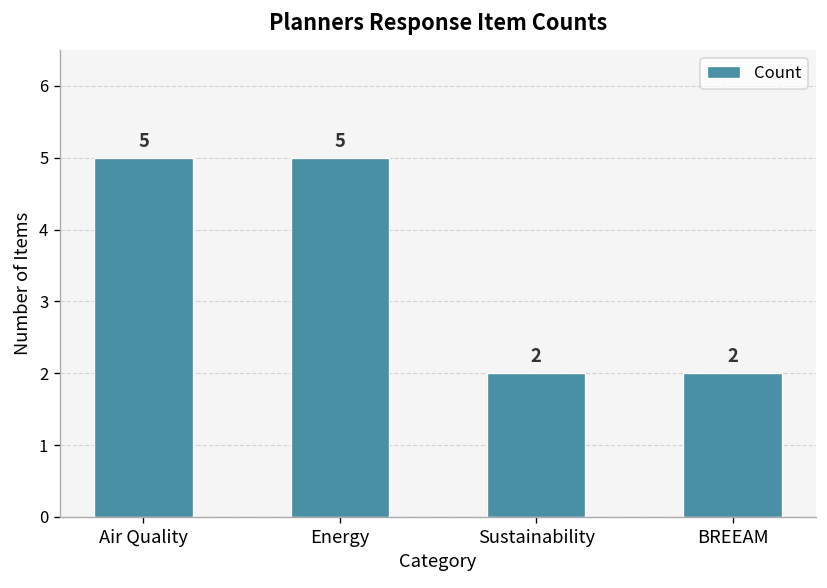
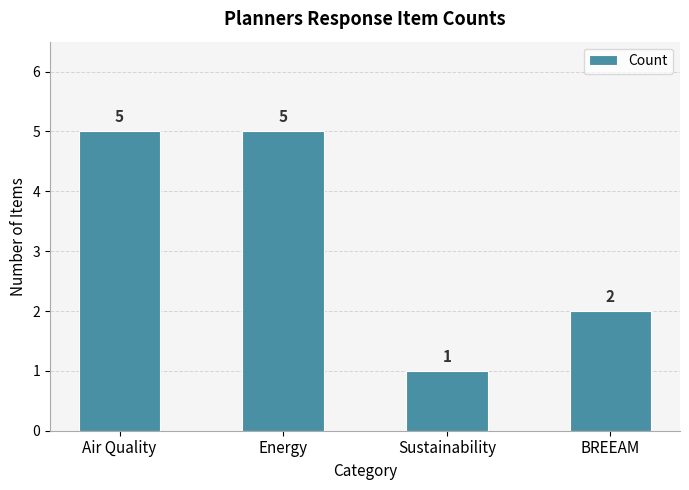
  {
    "Air Quality": 5,
    "Energy": 5,
-   "Sustainability": 2,
+   "Sustainability": 1,
    "BREEAM": 2
  }
